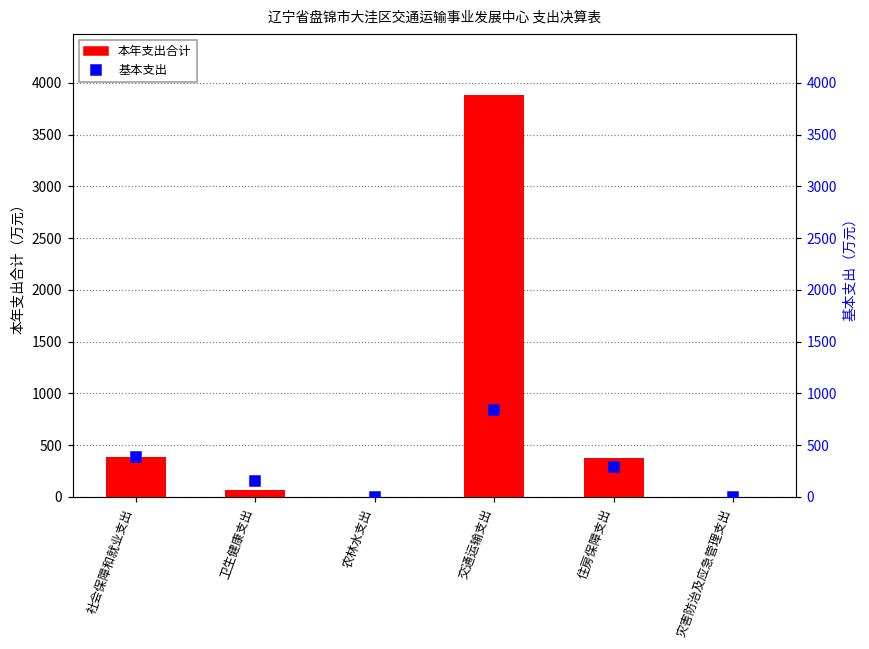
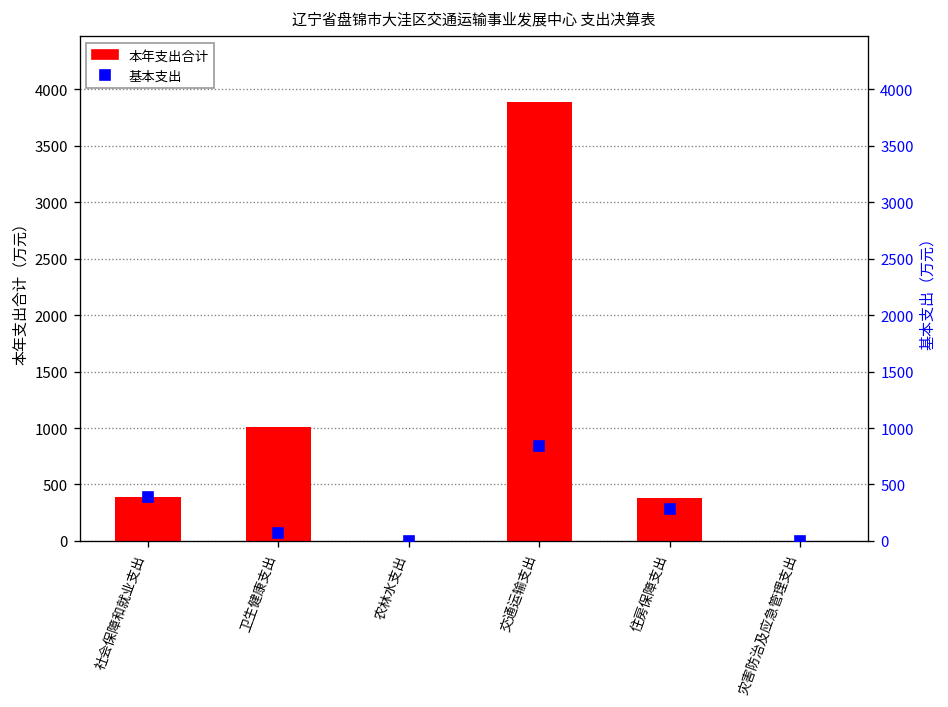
  {
    "本年支出合计": {
      "社会保障和就业支出": 400,
-     "卫生健康支出": 100,
+     "卫生健康支出": 1000,
      "交通运输支出": 3900,
      "住房保障支出": 400
    },
    "基本支出": {
      "社会保障和就业支出": 400,
-     "卫生健康支出": 200,
+     "卫生健康支出": 100,
      "农林水支出": 0,
      "交通运输支出": 800,
      "住房保障支出": 300,
      "灾害防治及应急管理支出": 0
    }
  }
